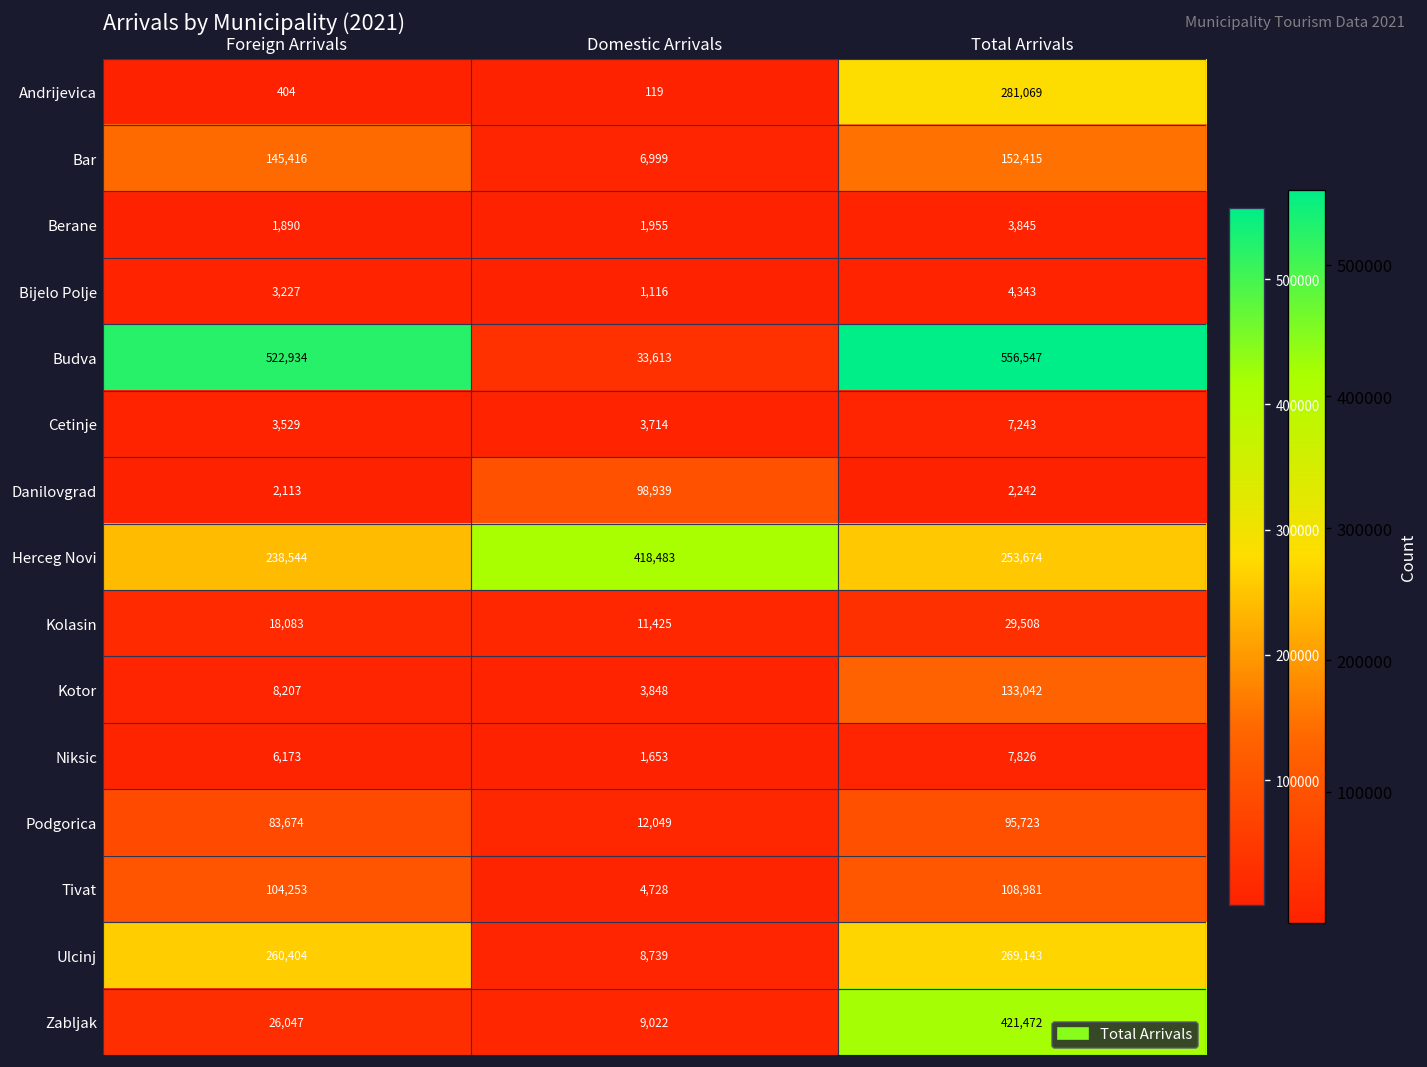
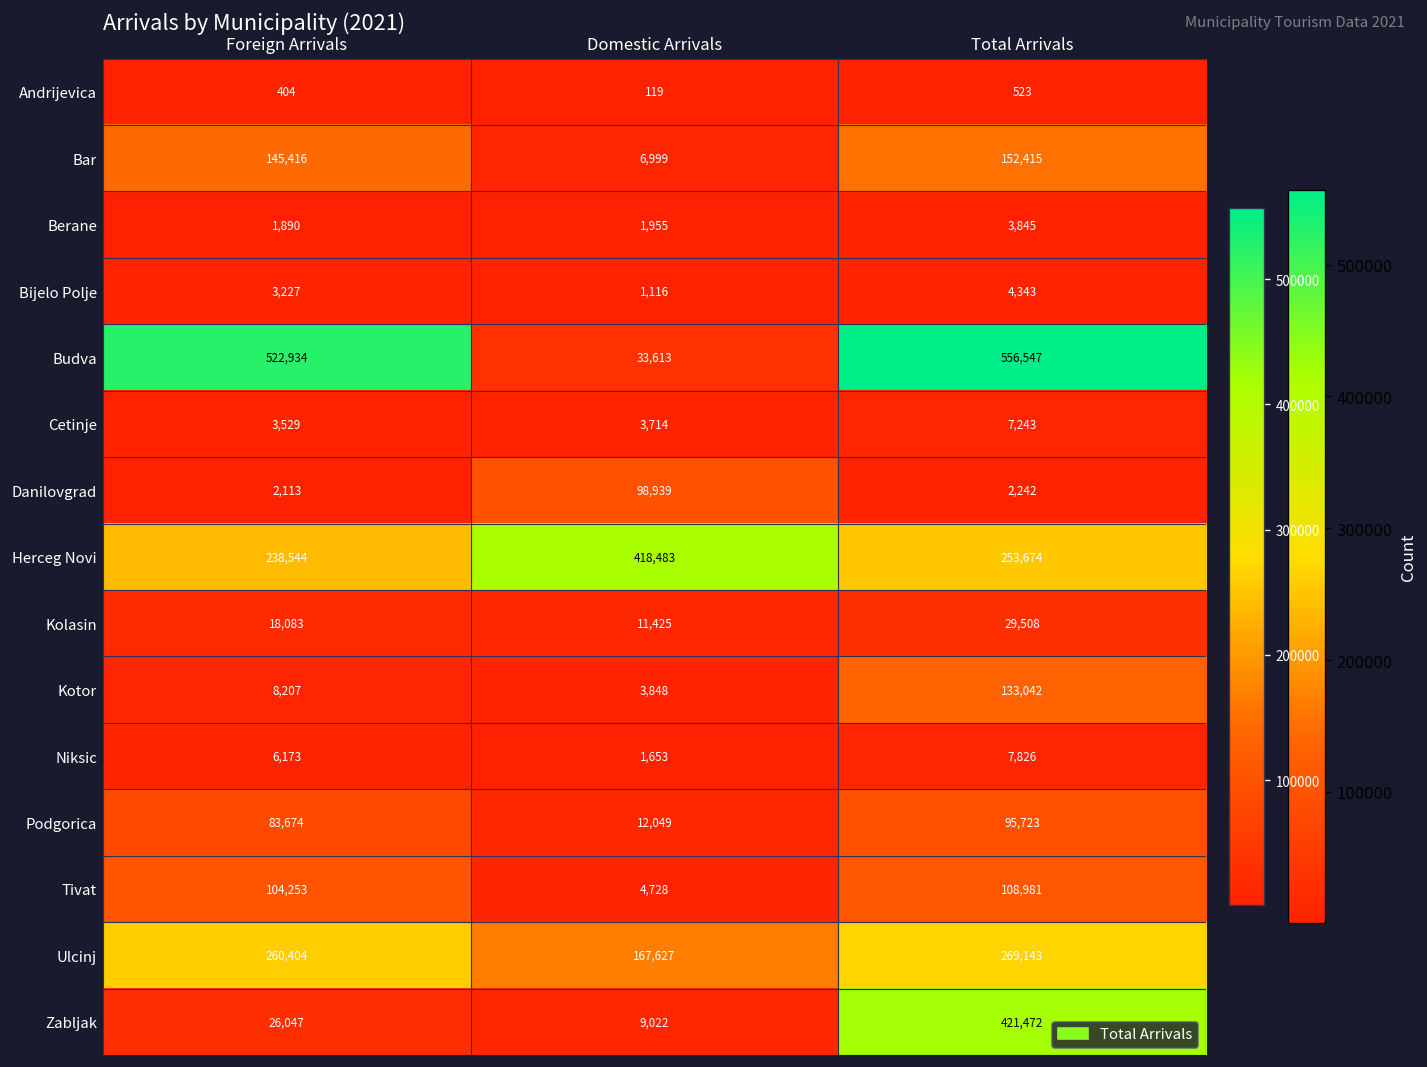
  {
    "Andrijevica": {
      "Foreign Arrivals": "404",
      "Domestic Arrivals": "119",
-     "Total Arrivals": "281,069"
+     "Total Arrivals": "523"
    },
    "Bar": {
      "Foreign Arrivals": "145,416",
      "Domestic Arrivals": "6,999",
      "Total Arrivals": "152,415"
    },
    "Berane": {
      "Foreign Arrivals": "1,890",
      "Domestic Arrivals": "1,955",
      "Total Arrivals": "3,845"
    },
    "Bijelo Polje": {
      "Foreign Arrivals": "3,227",
      "Domestic Arrivals": "1,116",
      "Total Arrivals": "4,343"
    },
    "Budva": {
      "Foreign Arrivals": "522,934",
      "Domestic Arrivals": "33,613",
      "Total Arrivals": "556,547"
    },
    "Cetinje": {
      "Foreign Arrivals": "3,529",
      "Domestic Arrivals": "3,714",
      "Total Arrivals": "7,243"
    },
    "Danilovgrad": {
      "Foreign Arrivals": "2,113",
      "Domestic Arrivals": "98,939",
      "Total Arrivals": "2,242"
    },
    "Herceg Novi": {
      "Foreign Arrivals": "238,544",
      "Domestic Arrivals": "418,483",
      "Total Arrivals": "253,674"
    },
    "Kolasin": {
      "Foreign Arrivals": "18,083",
      "Domestic Arrivals": "11,425",
      "Total Arrivals": "29,508"
    },
    "Kotor": {
      "Foreign Arrivals": "8,207",
      "Domestic Arrivals": "3,848",
      "Total Arrivals": "133,042"
    },
    "Niksic": {
      "Foreign Arrivals": "6,173",
      "Domestic Arrivals": "1,653",
      "Total Arrivals": "7,826"
    },
    "Podgorica": {
      "Foreign Arrivals": "83,674",
      "Domestic Arrivals": "12,049",
      "Total Arrivals": "95,723"
    },
    "Tivat": {
      "Foreign Arrivals": "104,253",
      "Domestic Arrivals": "4,728",
      "Total Arrivals": "108,981"
    },
    "Ulcinj": {
      "Foreign Arrivals": "260,404",
-     "Domestic Arrivals": "8,739",
+     "Domestic Arrivals": "167,627",
      "Total Arrivals": "269,143"
    },
    "Zabljak": {
      "Foreign Arrivals": "26,047",
      "Domestic Arrivals": "9,022",
      "Total Arrivals": "421,472"
    }
  }
